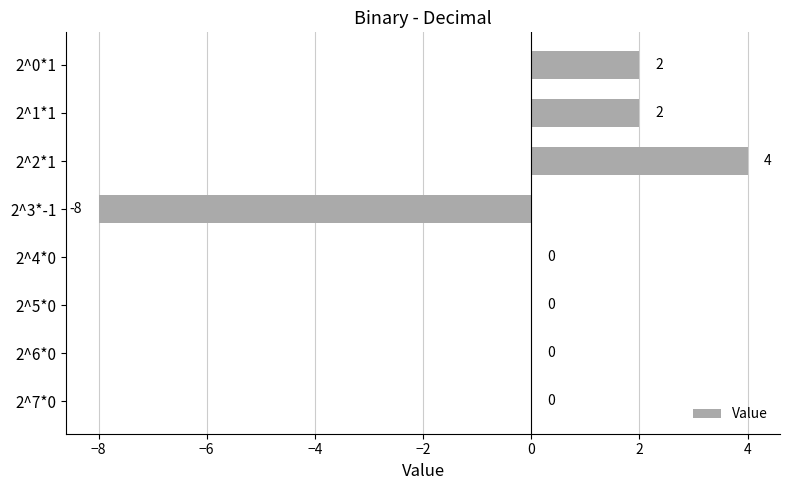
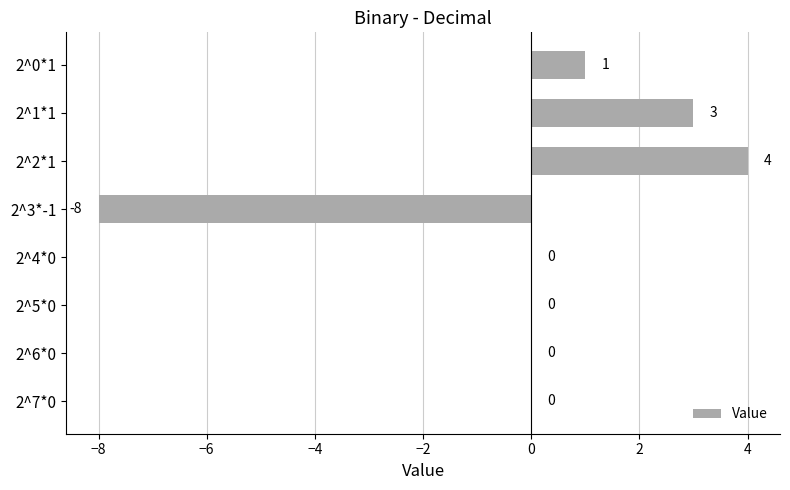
  {
-   "2^0*1": 2,
-   "2^1*1": 2,
+   "2^0*1": 1,
+   "2^1*1": 3,
    "2^2*1": 4,
    "2^3*-1": -8,
    "2^4*0": 0,
    "2^5*0": 0,
    "2^6*0": 0,
    "2^7*0": 0
  }
